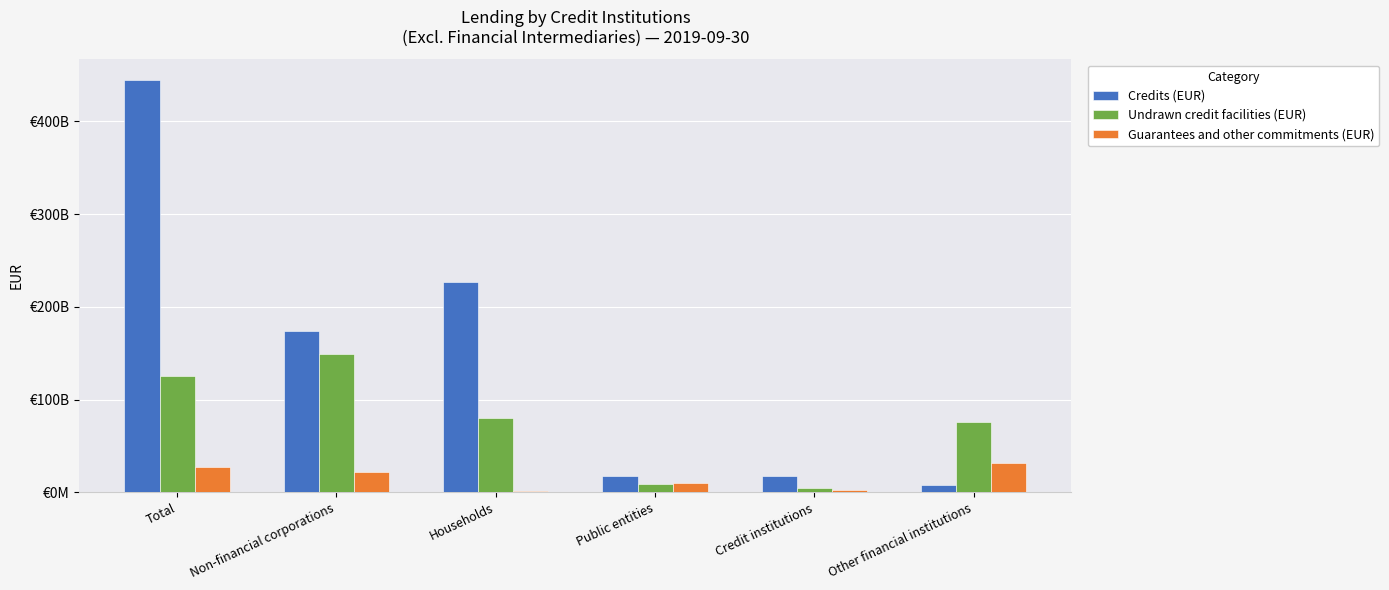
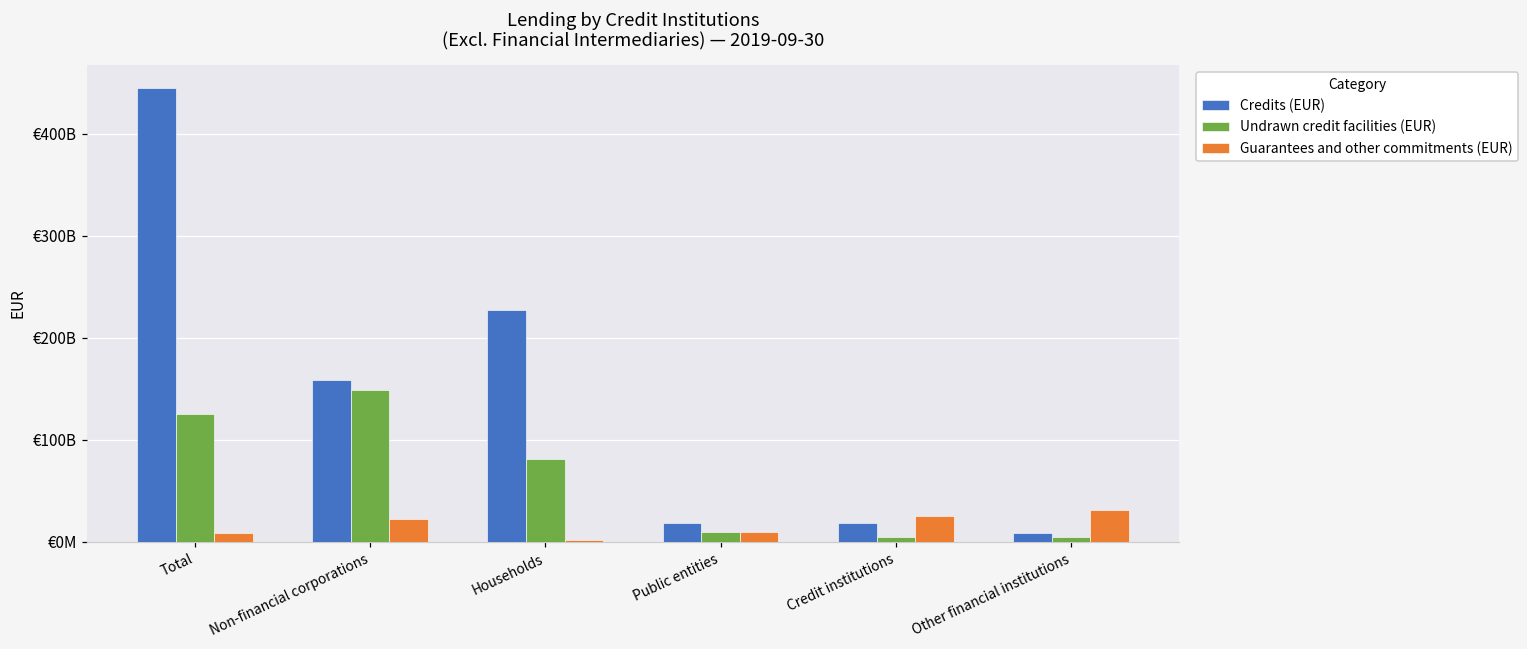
  {
    "Credits (EUR)": {
      "Total": "€440000000000",
-     "Non-financial corporations": "€170000000000",
+     "Non-financial corporations": "€160000000000",
      "Households": "€230000000000",
      "Public entities": "€20000000000",
      "Credit institutions": "€20000000000",
      "Other financial institutions": "€10000000000"
    },
    "Undrawn credit facilities (EUR)": {
      "Total": "€130000000000",
      "Non-financial corporations": "€150000000000",
      "Households": "€80000000000",
      "Public entities": "€10000000000",
      "Credit institutions": "€0",
-     "Other financial institutions": "€80000000000"
+     "Other financial institutions": "€0"
    },
    "Guarantees and other commitments (EUR)": {
-     "Total": "€30000000000",
+     "Total": "€10000000000",
      "Non-financial corporations": "€20000000000",
      "Public entities": "€10000000000",
-     "Credit institutions": "€0",
+     "Credit institutions": "€20000000000",
      "Other financial institutions": "€30000000000"
    }
  }
